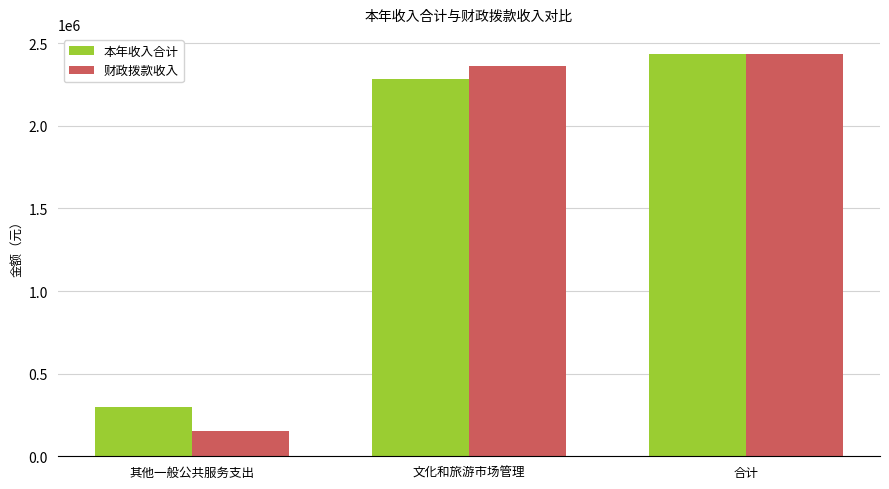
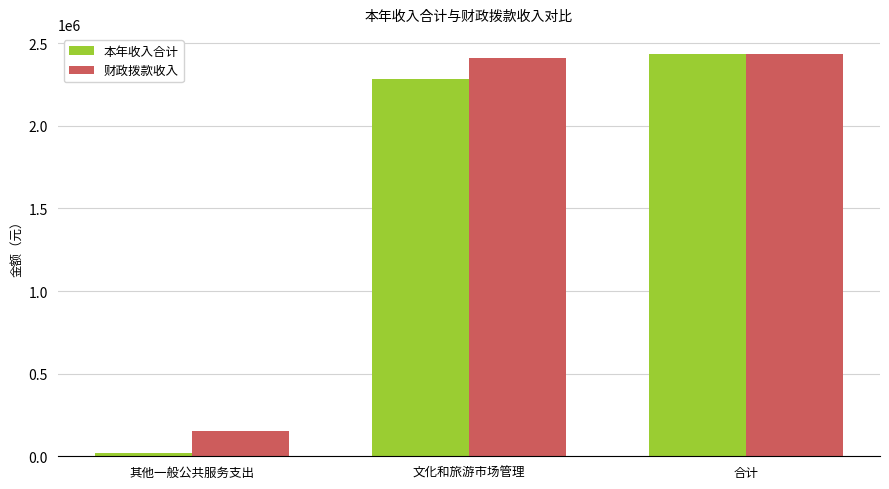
  {
    "本年收入合计": {
-     "其他一般公共服务支出": 300000,
+     "其他一般公共服务支出": 20000,
      "文化和旅游市场管理": 2280000,
      "合计": 2430000
    },
    "财政拨款收入": {
      "其他一般公共服务支出": 160000,
-     "文化和旅游市场管理": 2360000,
+     "文化和旅游市场管理": 2410000,
      "合计": 2430000
    }
  }
